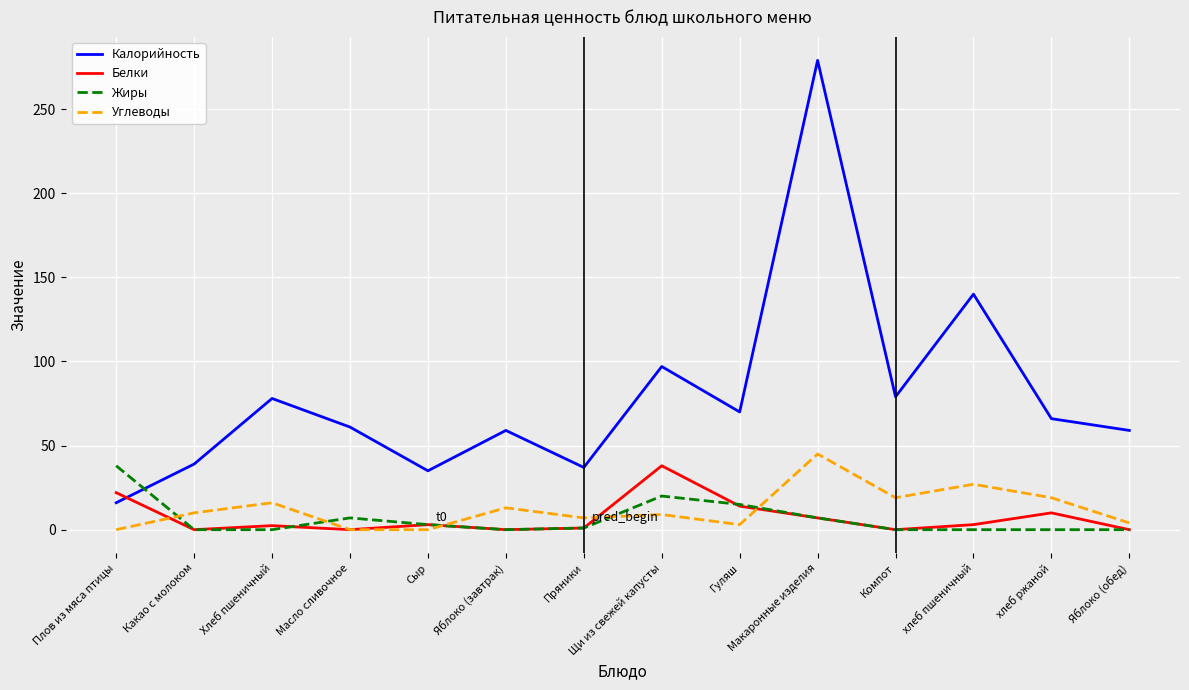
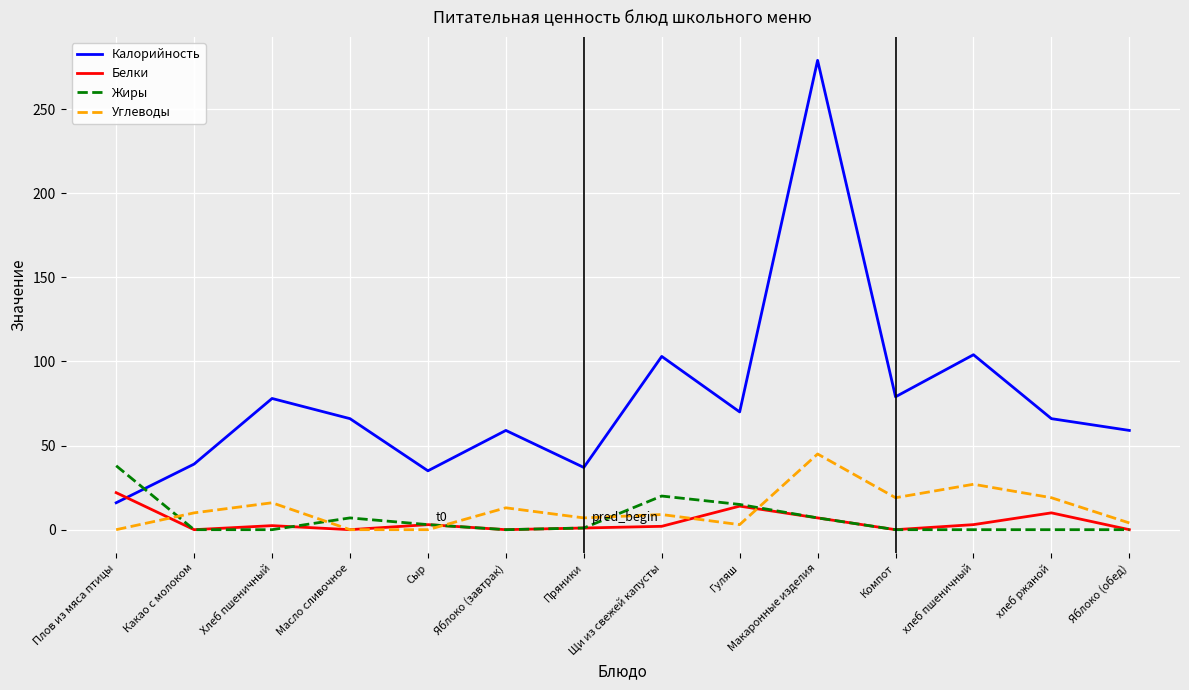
  {
    "Калорийность": {
      "Плов из мяса птицы": 16,
      "Какао с молоком": 39,
      "Хлеб пшеничный": 78,
-     "Масло сливочное": 61,
+     "Масло сливочное": 66,
      "Сыр": 35,
      "Яблоко (завтрак)": 59,
      "Пряники": 37,
-     "Щи из свежей капусты": 97,
+     "Щи из свежей капусты": 103,
      "Гуляш": 70,
      "Макаронные изделия": 279,
      "Компот": 79,
-     "хлеб пшеничный": 140,
+     "хлеб пшеничный": 104,
      "хлеб ржаной": 66,
      "Яблоко (обед)": 59
    },
    "Белки": {
      "Плов из мяса птицы": 22,
      "Хлеб пшеничный": 2,
-     "Щи из свежей капусты": 38,
+     "Щи из свежей капусты": 2,
      "хлеб пшеничный": 3,
      "хлеб ржаной": 10
    },
    "Жиры": {
      "Плов из мяса птицы": 38,
      "Хлеб пшеничный": 0,
      "Масло сливочное": 7,
      "Щи из свежей капусты": 20,
      "хлеб пшеничный": 0,
      "хлеб ржаной": 0
    },
    "Углеводы": {
      "Плов из мяса птицы": 0,
      "Какао с молоком": 10,
      "Хлеб пшеничный": 16,
      "Сыр": 0,
      "Яблоко (завтрак)": 13,
      "Пряники": 7,
      "Щи из свежей капусты": 9,
      "Гуляш": 3,
      "Макаронные изделия": 45,
      "Компот": 19,
      "хлеб пшеничный": 27,
      "хлеб ржаной": 19,
      "Яблоко (обед)": 4
    }
  }
